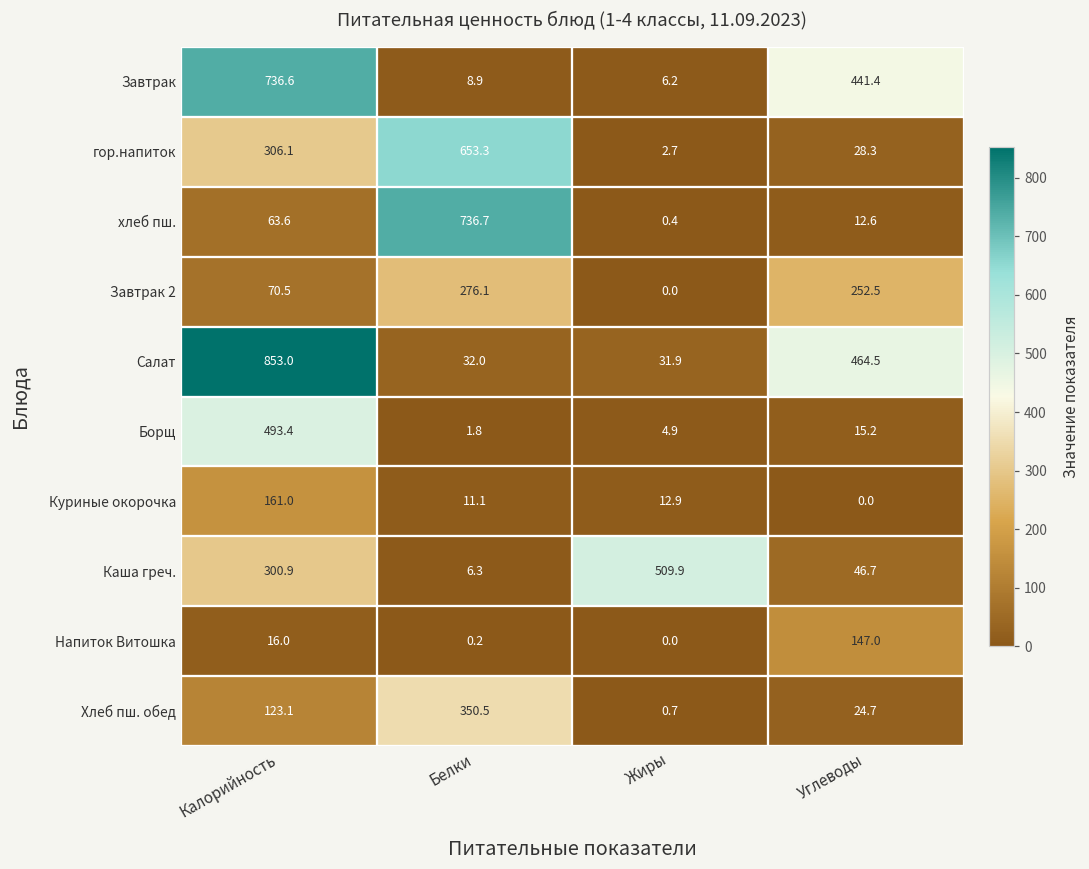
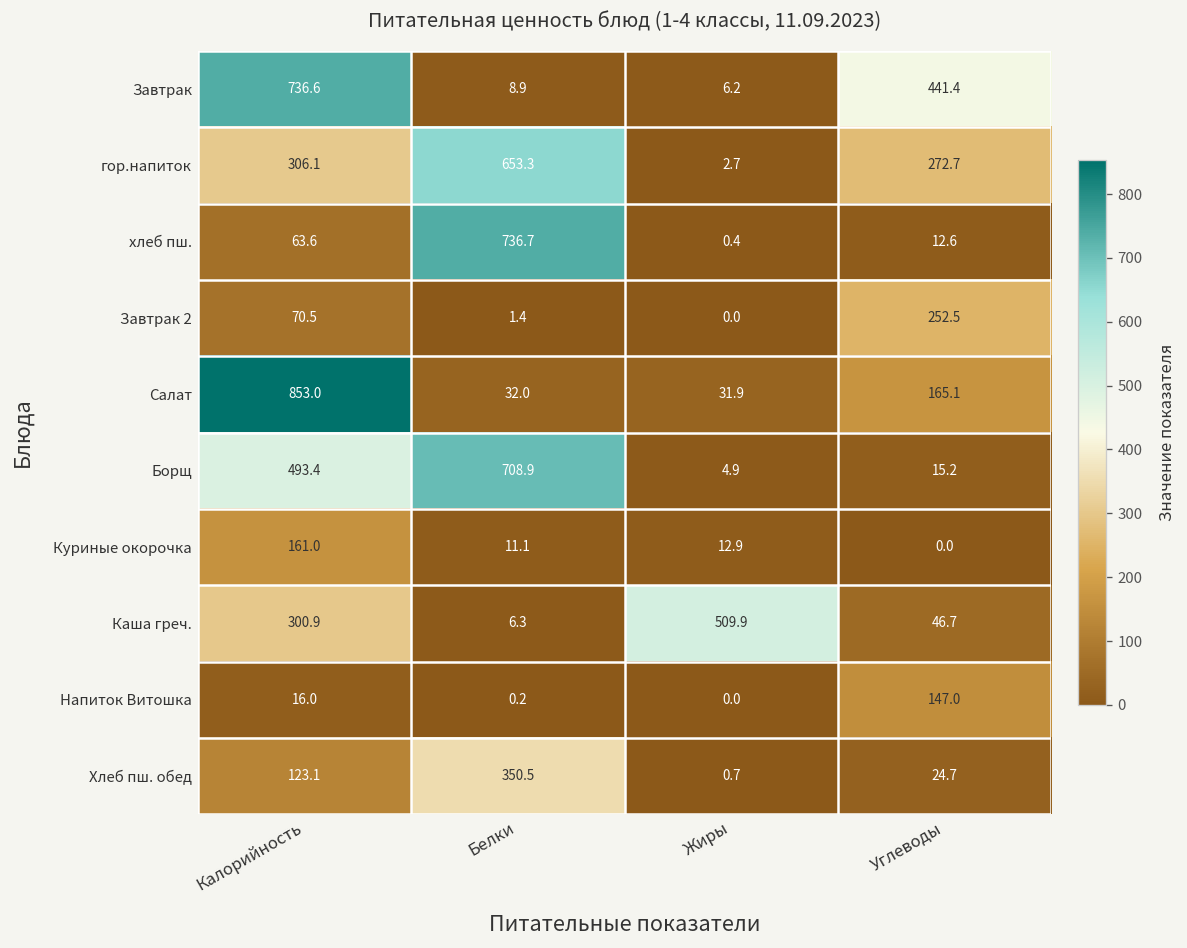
  {
    "Завтрак": {
      "Калорийность": 736.6,
      "Белки": 8.9,
      "Жиры": 6.2,
      "Углеводы": 441.4
    },
    "гор.напиток": {
      "Калорийность": 306.1,
      "Белки": 653.3,
      "Жиры": 2.7,
-     "Углеводы": 28.3
+     "Углеводы": 272.7
    },
    "хлеб пш.": {
      "Калорийность": 63.6,
      "Белки": 736.7,
      "Жиры": 0.4,
      "Углеводы": 12.6
    },
    "Завтрак 2": {
      "Калорийность": 70.5,
-     "Белки": 276.1,
+     "Белки": 1.4,
      "Жиры": 0.0,
      "Углеводы": 252.5
    },
    "Салат": {
      "Калорийность": 853.0,
      "Белки": 32.0,
      "Жиры": 31.9,
-     "Углеводы": 464.5
+     "Углеводы": 165.1
    },
    "Борщ": {
      "Калорийность": 493.4,
-     "Белки": 1.8,
+     "Белки": 708.9,
      "Жиры": 4.9,
      "Углеводы": 15.2
    },
    "Куриные окорочка": {
      "Калорийность": 161.0,
      "Белки": 11.1,
      "Жиры": 12.9,
      "Углеводы": 0.0
    },
    "Каша греч.": {
      "Калорийность": 300.9,
      "Белки": 6.3,
      "Жиры": 509.9,
      "Углеводы": 46.7
    },
    "Напиток Витошка": {
      "Калорийность": 16.0,
      "Белки": 0.2,
      "Жиры": 0.0,
      "Углеводы": 147.0
    },
    "Хлеб пш. обед": {
      "Калорийность": 123.1,
      "Белки": 350.5,
      "Жиры": 0.7,
      "Углеводы": 24.7
    }
  }
